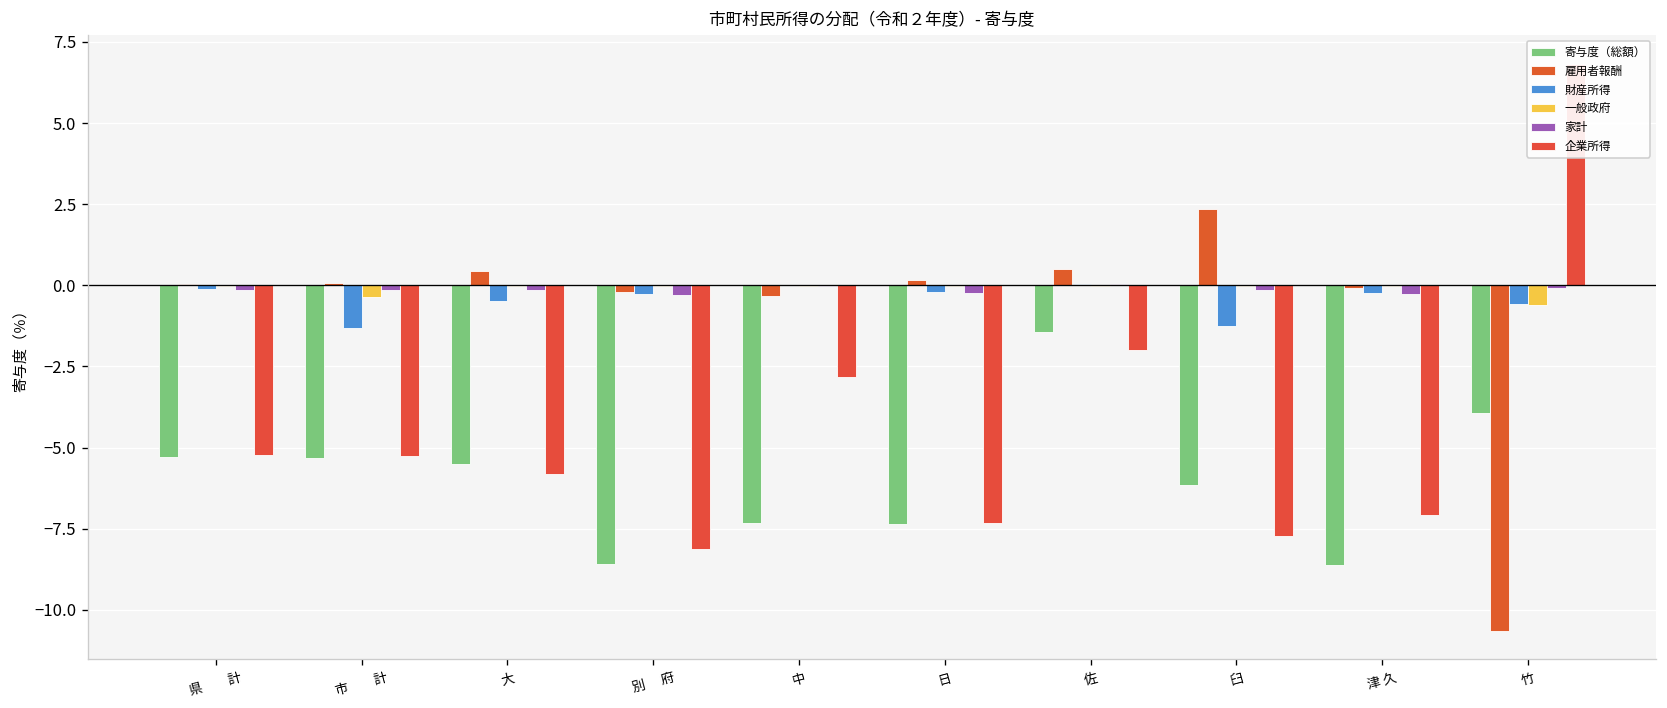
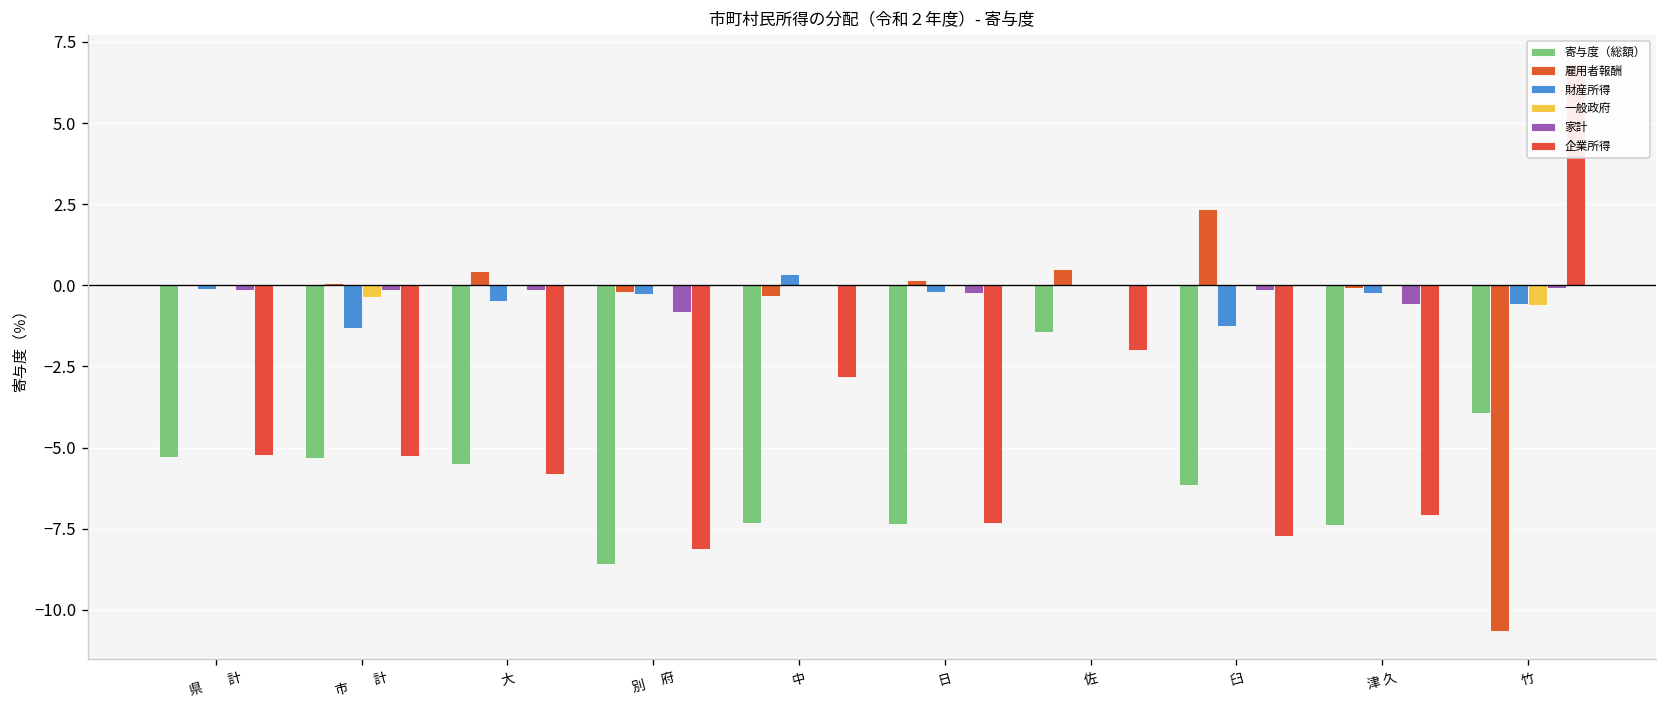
  {
    "寄与度（総額）": {
      "県 計": -5.3,
      "市 計": -5.3,
      "大": -5.5,
      "別 府": -8.6,
      "中": -7.3,
      "日": -7.4,
      "佐": -1.4,
      "臼": -6.1,
-     "津 久": -8.6,
+     "津 久": -7.4,
      "竹": -3.9
    },
    "財産所得": {
      "県 計": -0.1,
      "市 計": -1.3,
      "大": -0.5,
      "別 府": -0.3,
-     "中": 0.0,
+     "中": 0.3,
      "日": -0.2,
      "臼": -1.3,
      "津 久": -0.2,
      "竹": -0.6
    },
    "一般政府": {
      "市 計": -0.4,
      "竹": -0.6
    },
    "家計": {
      "県 計": -0.1,
      "市 計": -0.1,
      "大": -0.1,
-     "別 府": -0.3,
+     "別 府": -0.8,
      "日": -0.2,
      "臼": -0.2,
-     "津 久": -0.3
+     "津 久": -0.6
    }
  }
